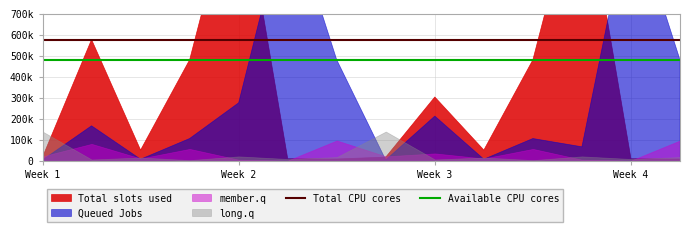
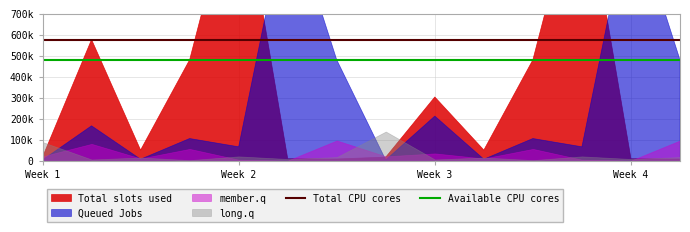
  {
    "Total CPU cores": {
      "Week 1": 580000,
      "Week 2": 580000,
      "Week 3": 580000,
      "Week 4": 580000
    },
    "Total slots used": {
      "Week 3": 300000
    },
    "Available CPU cores": {
      "Week 1": 480000,
      "Week 2": 480000,
      "Week 3": 480000,
      "Week 4": 480000
    },
    "Queued Jobs": {
-     "Week 2": 280000,
+     "Week 2": 70000,
      "Week 3": 210000
    },
    "member.q": {
      "Week 3": 30000
    },
    "long.q": {
-     "Week 1": 140000,
+     "Week 1": 90000,
      "Week 2": 20000
    }
  }
